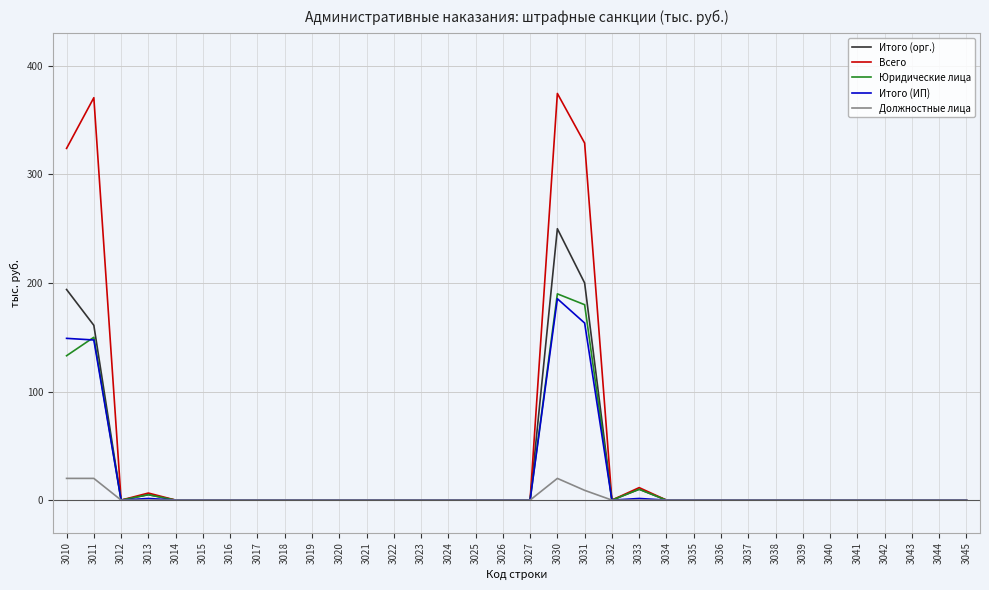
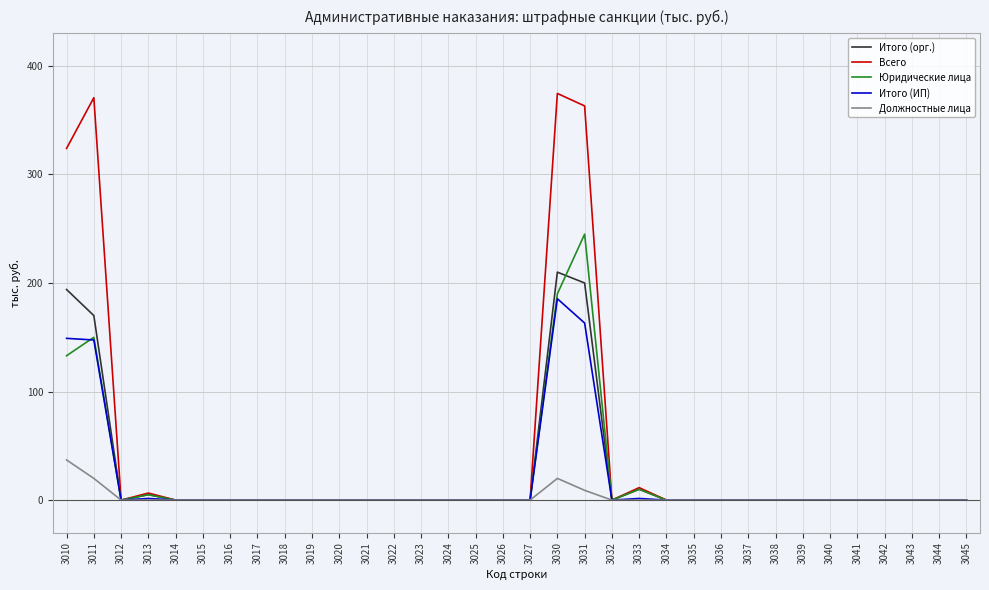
  {
    "Итого (орг.)": {
      "3010": 194,
-     "3011": 161,
-     "3030": 250,
+     "3011": 170,
+     "3030": 210,
      "3031": 200
    },
    "Всего": {
      "3010": 324,
      "3011": 371,
      "3030": 375,
-     "3031": 329
+     "3031": 363
    },
    "Юридические лица": {
      "3010": 133,
      "3011": 150,
      "3030": 190,
-     "3031": 180
+     "3031": 245
    },
    "Итого (ИП)": {
      "3010": 149,
      "3011": 148,
      "3030": 186,
      "3031": 163
    },
    "Должностные лица": {
-     "3010": 20,
+     "3010": 37,
      "3011": 20,
      "3030": 20,
      "3031": 9
    }
  }
